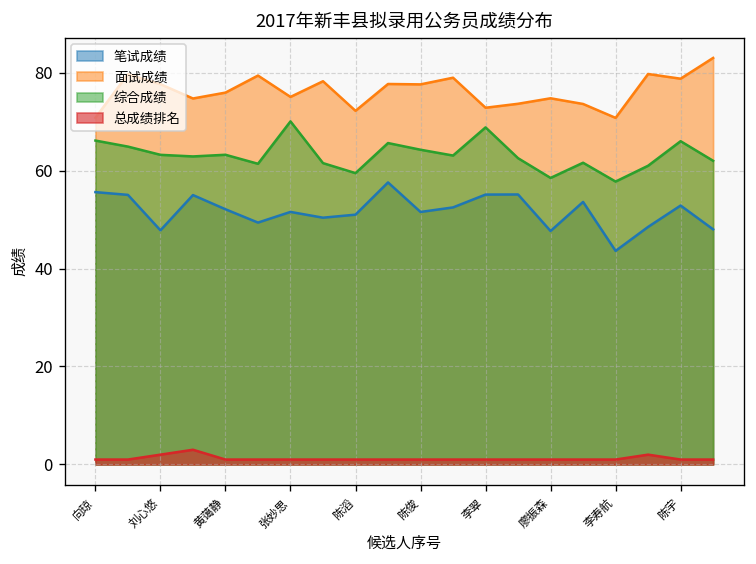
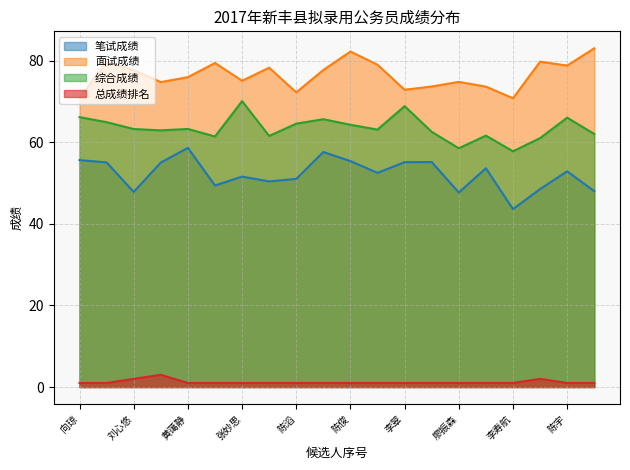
  {
    "笔试成绩": {
      "向琼": 56,
      "刘心悠": 48,
-     "黄蔼静": 52,
+     "黄蔼静": 59,
      "张妙思": 52,
      "陈滔": 51,
-     "陈俊": 52,
+     "陈俊": 55,
      "李翠": 55,
      "廖振森": 48,
      "李寿航": 44,
      "陈宇": 53
    },
    "面试成绩": {
      "黄蔼静": 76,
      "张妙思": 75,
      "陈滔": 72,
-     "陈俊": 78,
+     "陈俊": 82,
      "李翠": 73,
      "廖振森": 75,
      "李寿航": 71,
      "陈宇": 79
    },
    "综合成绩": {
      "向琼": 66,
      "刘心悠": 63,
      "黄蔼静": 63,
      "张妙思": 70,
-     "陈滔": 59,
+     "陈滔": 65,
      "陈俊": 64,
      "李翠": 69,
      "廖振森": 59,
      "李寿航": 58,
      "陈宇": 66
    },
    "总成绩排名": {
      "向琼": 1,
      "刘心悠": 2,
      "黄蔼静": 1,
      "张妙思": 1,
      "陈滔": 1,
      "陈俊": 1,
      "李翠": 1,
      "廖振森": 1,
      "李寿航": 1,
      "陈宇": 1
    }
  }
